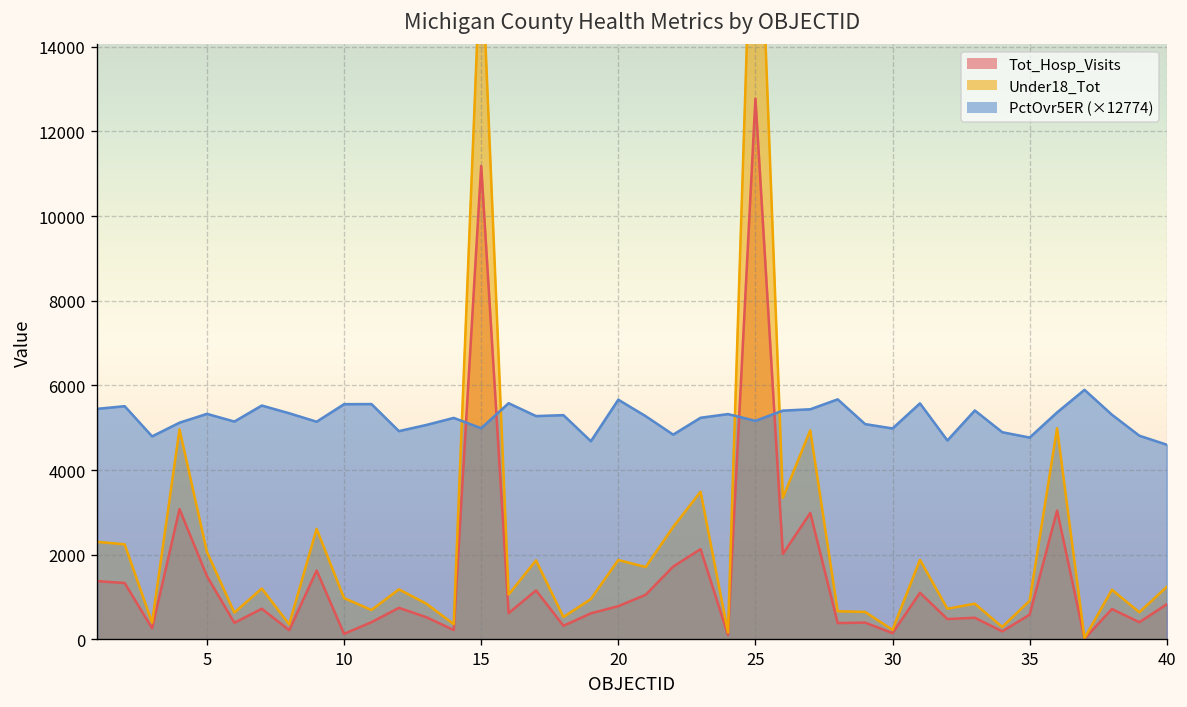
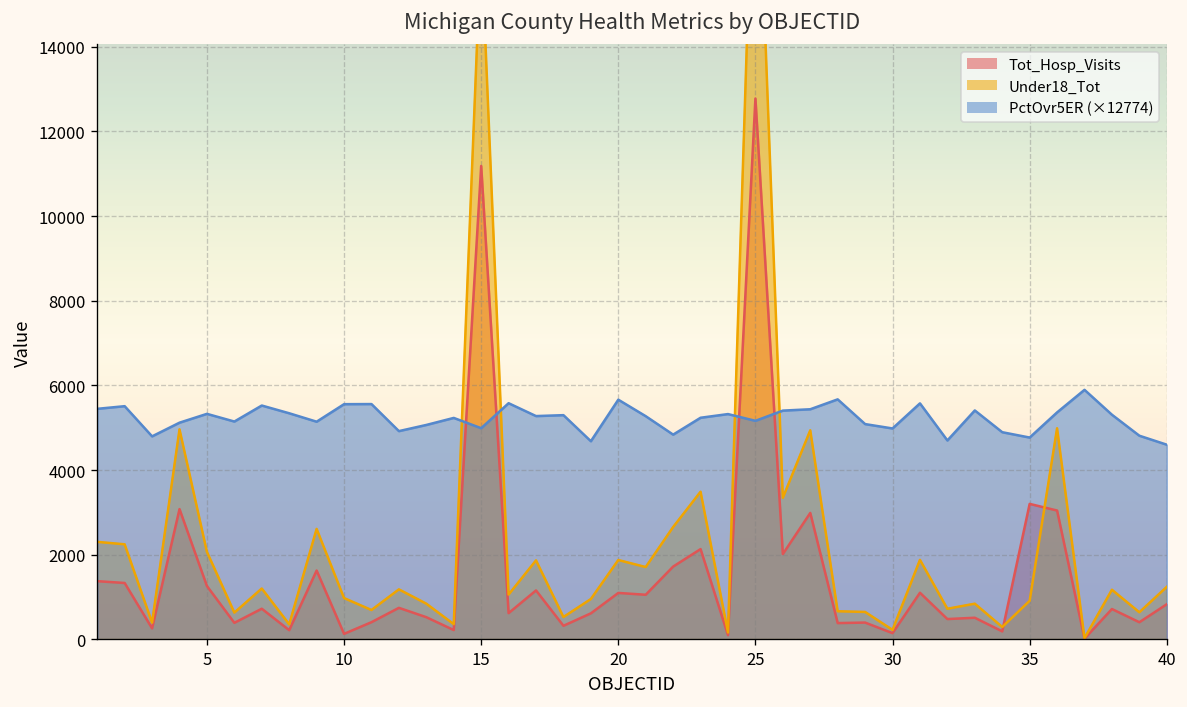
  {
    "Tot_Hosp_Visits": {
-     "5": 1500,
+     "5": 1300,
      "10": 100,
      "15": 11200,
-     "20": 800,
+     "20": 1100,
      "25": 12800,
      "30": 100,
-     "35": 600,
+     "35": 3200,
      "40": 800
    },
    "Under18_Tot": {
      "5": 2100,
      "10": 1000,
      "20": 1900,
      "30": 200,
      "35": 900,
      "40": 1200
    }
  }
